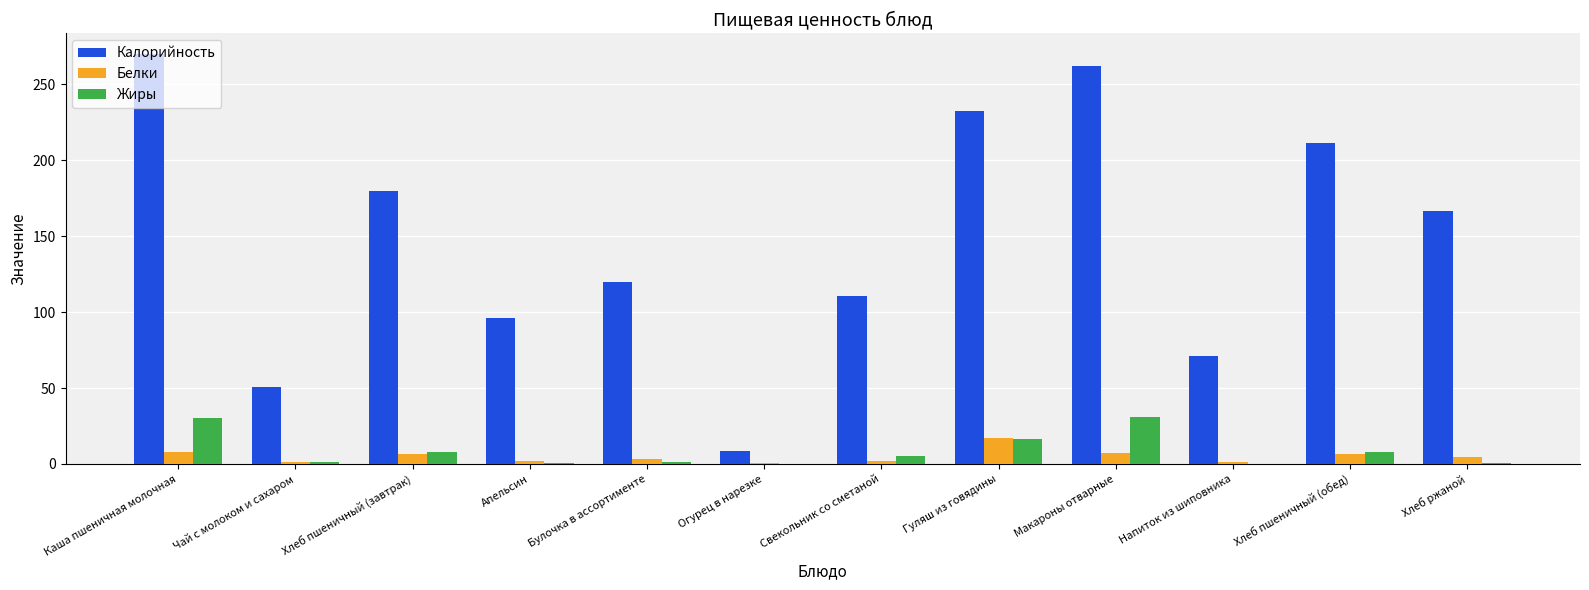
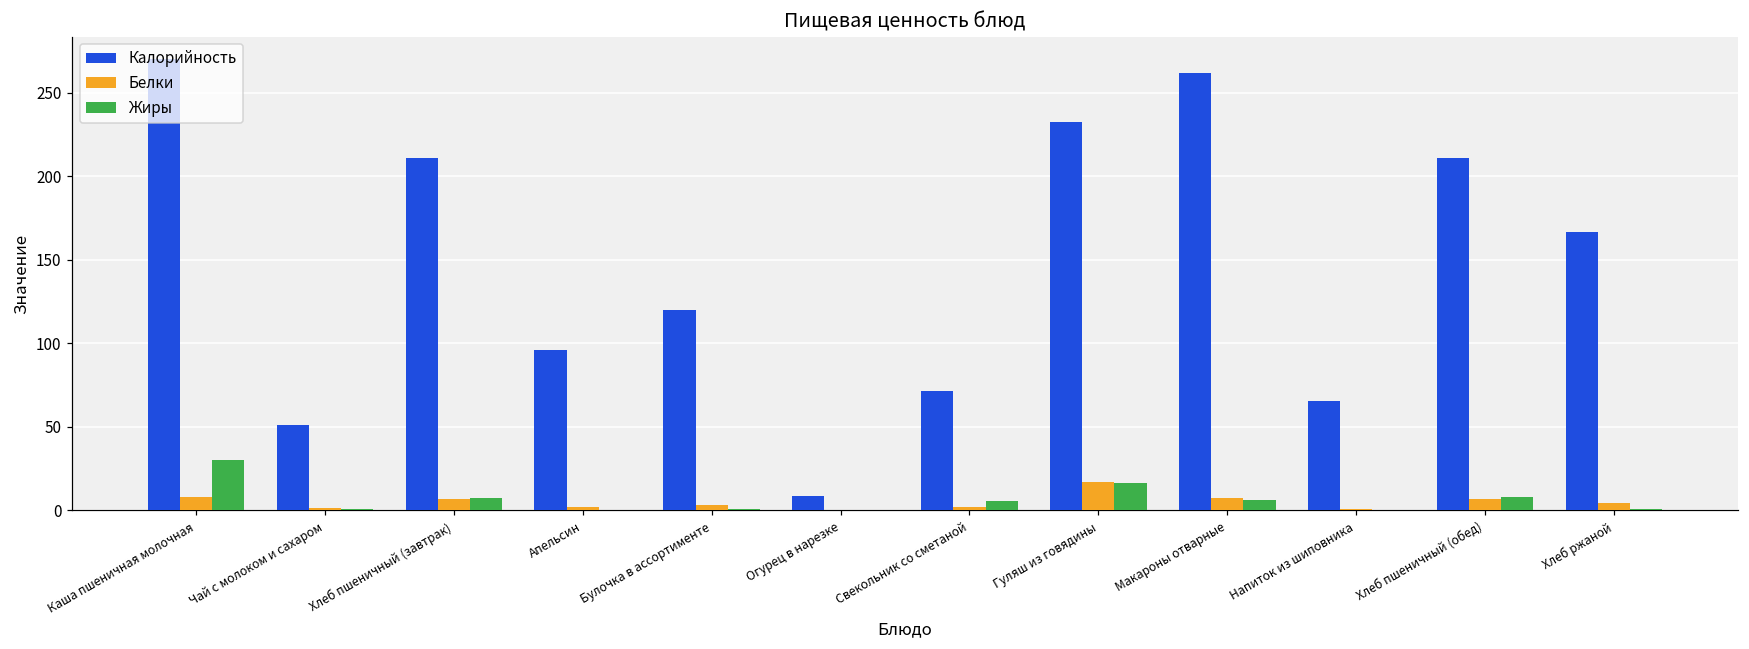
  {
    "Калорийность": {
      "Чай с молоком и сахаром": 51,
-     "Хлеб пшеничный (завтрак)": 180,
+     "Хлеб пшеничный (завтрак)": 211,
      "Апельсин": 96,
      "Булочка в ассортименте": 120,
      "Огурец в нарезке": 9,
-     "Свекольник со сметаной": 110,
+     "Свекольник со сметаной": 72,
      "Гуляш из говядины": 232,
      "Макароны отварные": 262,
-     "Напиток из шиповника": 71,
+     "Напиток из шиповника": 65,
      "Хлеб пшеничный (обед)": 211,
      "Хлеб ржаной": 167
    },
    "Белки": {
      "Каша пшеничная молочная": 8,
      "Хлеб пшеничный (завтрак)": 7,
      "Апельсин": 2,
      "Булочка в ассортименте": 3,
      "Свекольник со сметаной": 2,
      "Гуляш из говядины": 17,
      "Макароны отварные": 7,
      "Хлеб пшеничный (обед)": 7,
      "Хлеб ржаной": 4
    },
    "Жиры": {
      "Каша пшеничная молочная": 30,
      "Хлеб пшеничный (завтрак)": 8,
      "Свекольник со сметаной": 5,
      "Гуляш из говядины": 17,
-     "Макароны отварные": 31,
+     "Макароны отварные": 7,
      "Напиток из шиповника": 0,
      "Хлеб пшеничный (обед)": 8
    }
  }
